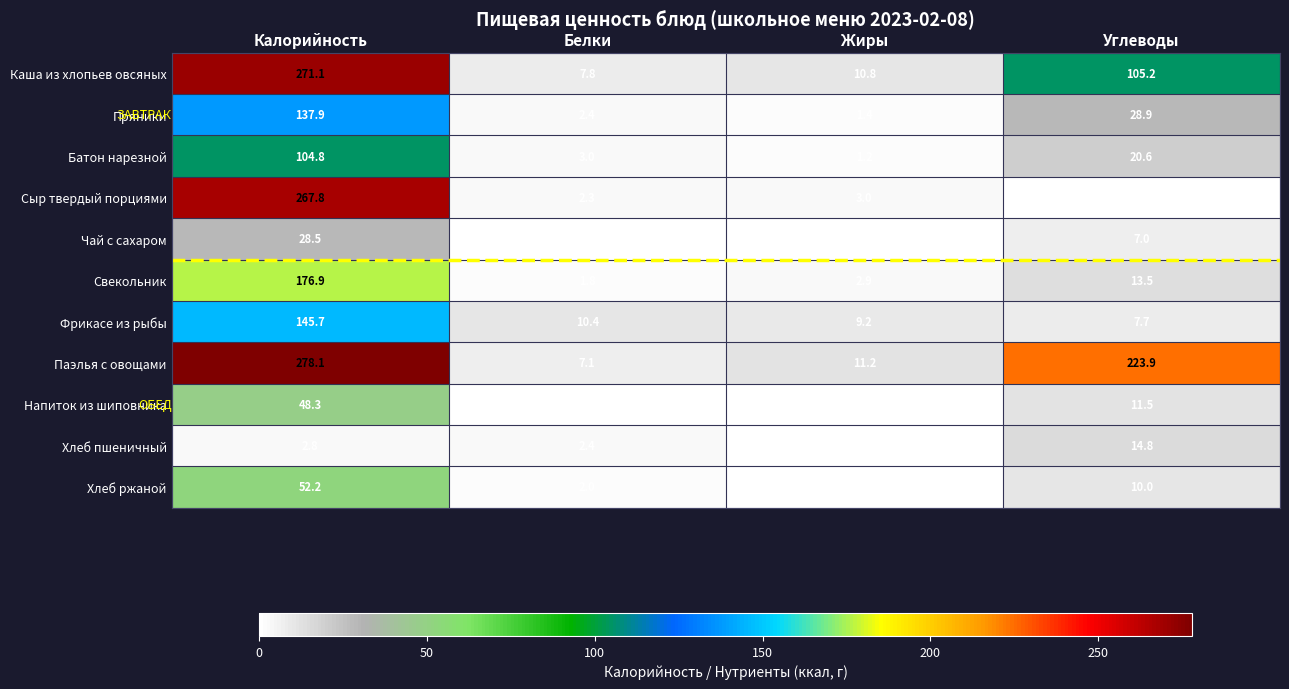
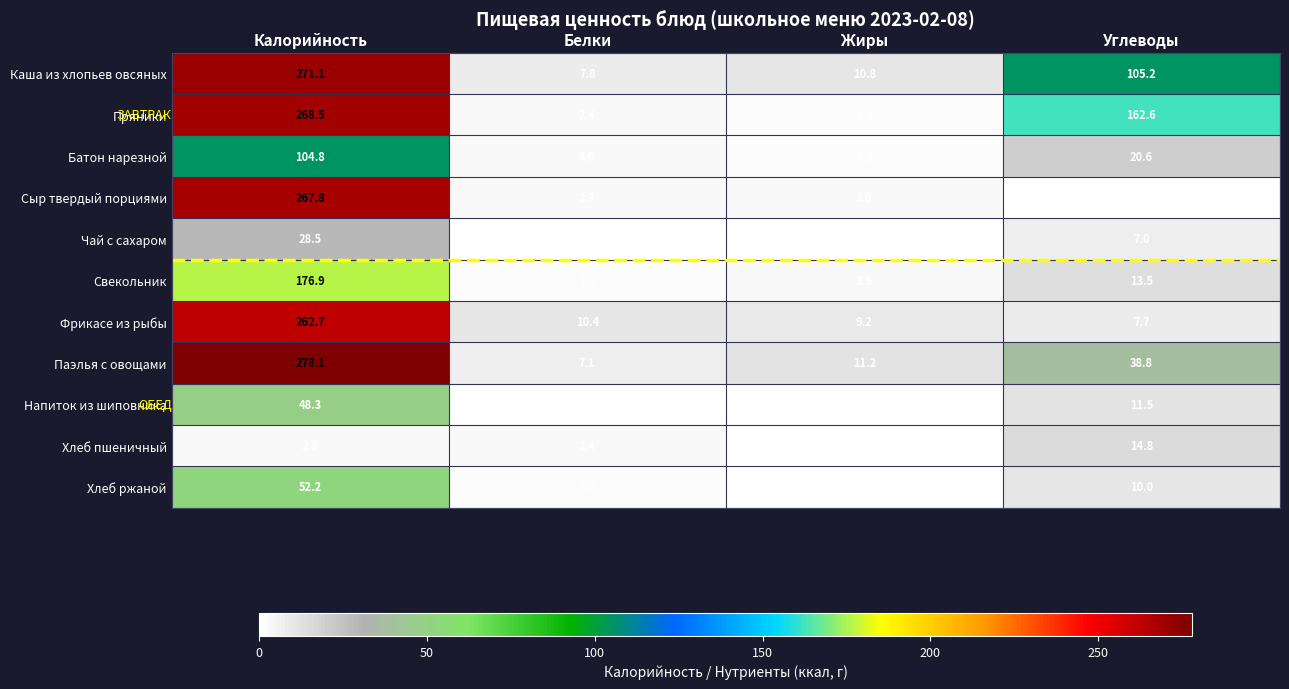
  {
    "Каша из хлопьев овсяных": {
      "Калорийность": 271.1,
      "Углеводы": 105.2
    },
    "Пряники": {
-     "Калорийность": 137.9,
-     "Углеводы": 28.9
+     "Калорийность": 268.5,
+     "Углеводы": 162.6
    },
    "Батон нарезной": {
      "Калорийность": 104.8,
      "Углеводы": 20.6
    },
    "Сыр твердый порциями": {
      "Калорийность": 267.8
    },
    "Чай с сахаром": {
      "Калорийность": 28.5
    },
    "Свекольник": {
      "Калорийность": 176.9
    },
    "Фрикасе из рыбы": {
-     "Калорийность": 145.7
+     "Калорийность": 262.7
    },
    "Паэлья с овощами": {
      "Калорийность": 278.1,
-     "Углеводы": 223.9
+     "Углеводы": 38.8
    },
    "Напиток из шиповника": {
      "Калорийность": 48.3
    },
    "Хлеб ржаной": {
      "Калорийность": 52.2
    }
  }
